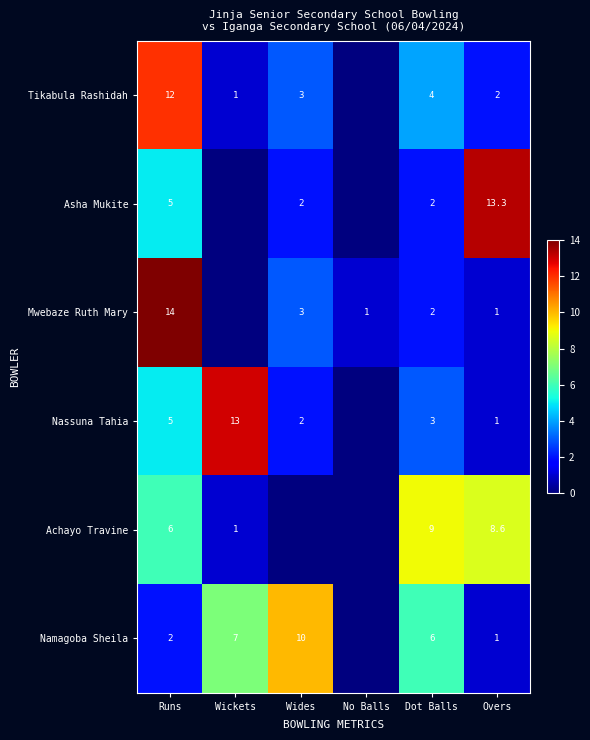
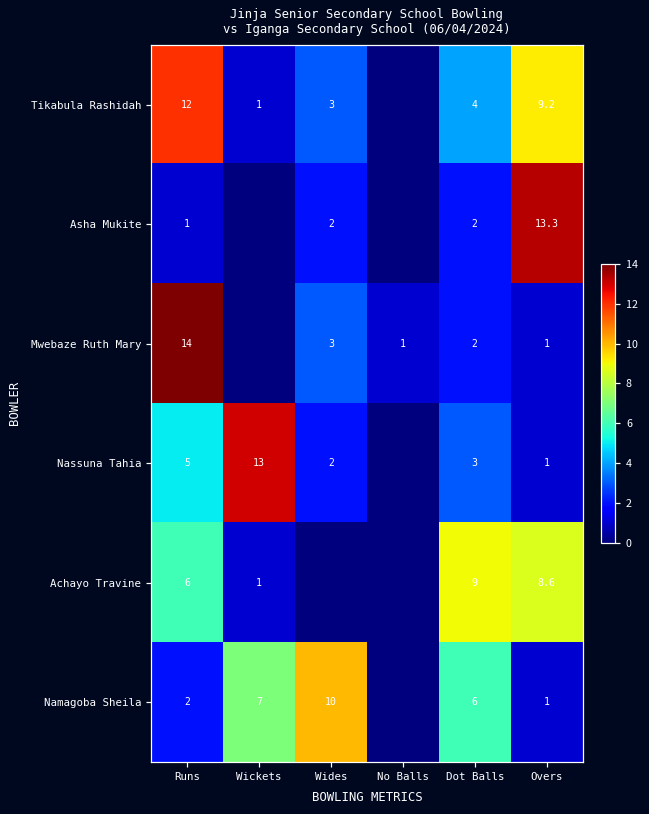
  {
    "Tikabula Rashidah": {
      "Runs": 12,
      "Wickets": 1,
      "Wides": 3,
      "Dot Balls": 4,
-     "Overs": 2
+     "Overs": 9.2
    },
    "Asha Mukite": {
-     "Runs": 5,
+     "Runs": 1,
      "Wides": 2,
      "Dot Balls": 2,
      "Overs": 13.3
    },
    "Mwebaze Ruth Mary": {
      "Runs": 14,
      "Wides": 3,
      "No Balls": 1,
      "Dot Balls": 2,
      "Overs": 1
    },
    "Nassuna Tahia": {
      "Runs": 5,
      "Wickets": 13,
      "Wides": 2,
      "Dot Balls": 3,
      "Overs": 1
    },
    "Achayo Travine": {
      "Runs": 6,
      "Wickets": 1,
      "Dot Balls": 9,
      "Overs": 8.6
    },
    "Namagoba Sheila": {
      "Runs": 2,
      "Wickets": 7,
      "Wides": 10,
      "Dot Balls": 6,
      "Overs": 1
    }
  }
